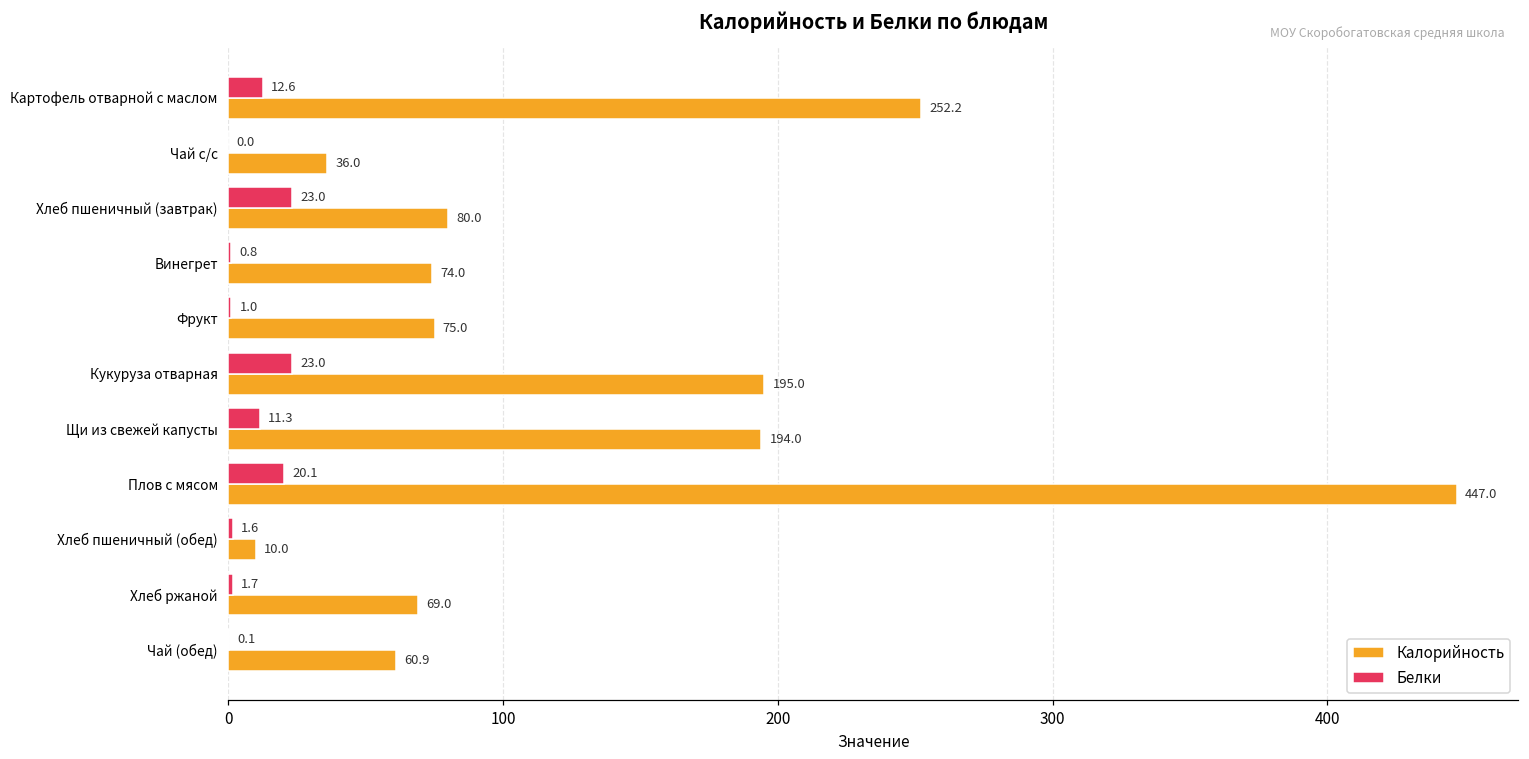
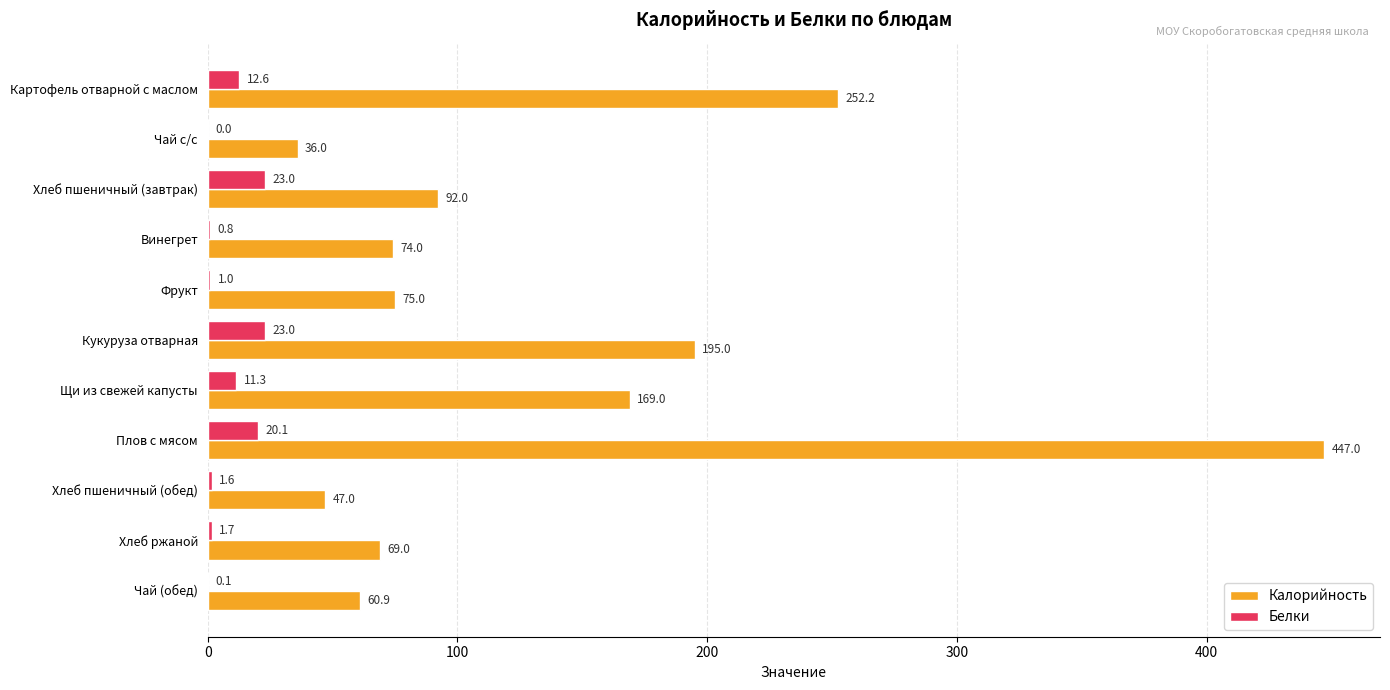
  {
    "Калорийность": {
      "Картофель отварной с маслом": 252.2,
      "Чай с/с": 36.0,
-     "Хлеб пшеничный (завтрак)": 80.0,
+     "Хлеб пшеничный (завтрак)": 92.0,
      "Винегрет": 74.0,
      "Фрукт": 75.0,
      "Кукуруза отварная": 195.0,
-     "Щи из свежей капусты": 194.0,
+     "Щи из свежей капусты": 169.0,
      "Плов с мясом": 447.0,
-     "Хлеб пшеничный (обед)": 10.0,
+     "Хлеб пшеничный (обед)": 47.0,
      "Хлеб ржаной": 69.0,
      "Чай (обед)": 60.9
    },
    "Белки": {
      "Картофель отварной с маслом": 12.6,
      "Чай с/с": 0.0,
      "Хлеб пшеничный (завтрак)": 23.0,
      "Винегрет": 0.8,
      "Фрукт": 1.0,
      "Кукуруза отварная": 23.0,
      "Щи из свежей капусты": 11.3,
      "Плов с мясом": 20.1,
      "Хлеб пшеничный (обед)": 1.6,
      "Хлеб ржаной": 1.7,
      "Чай (обед)": 0.1
    }
  }
